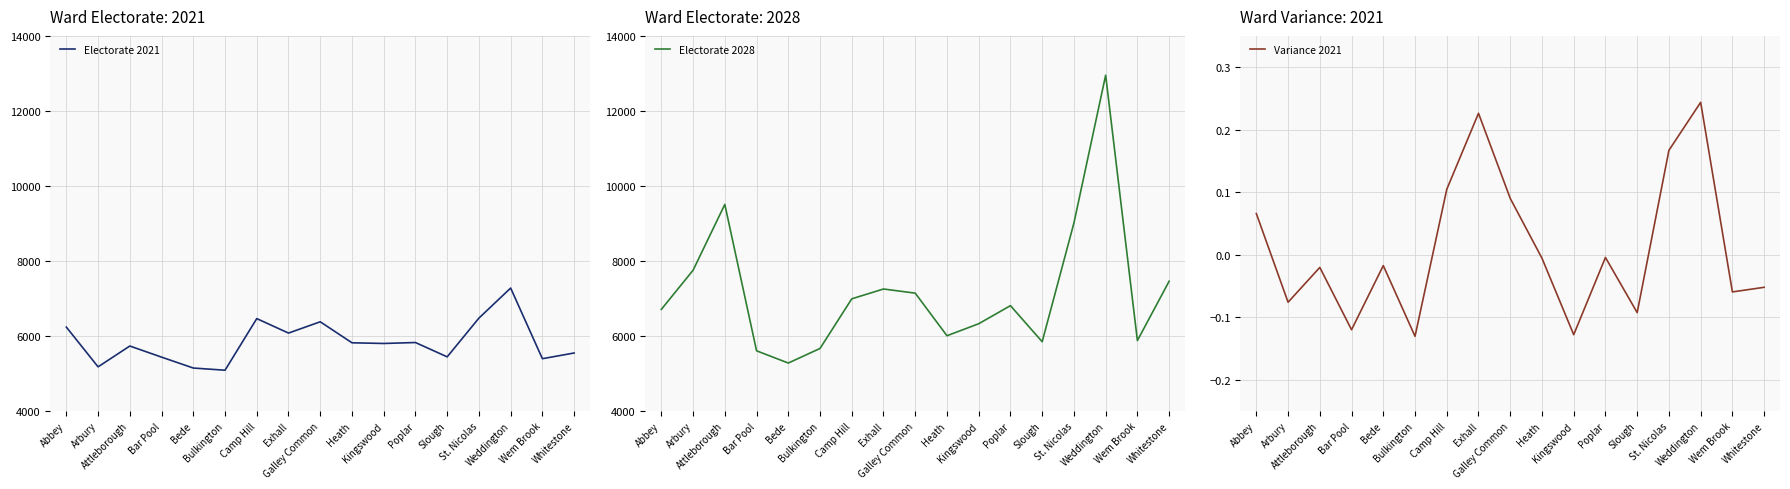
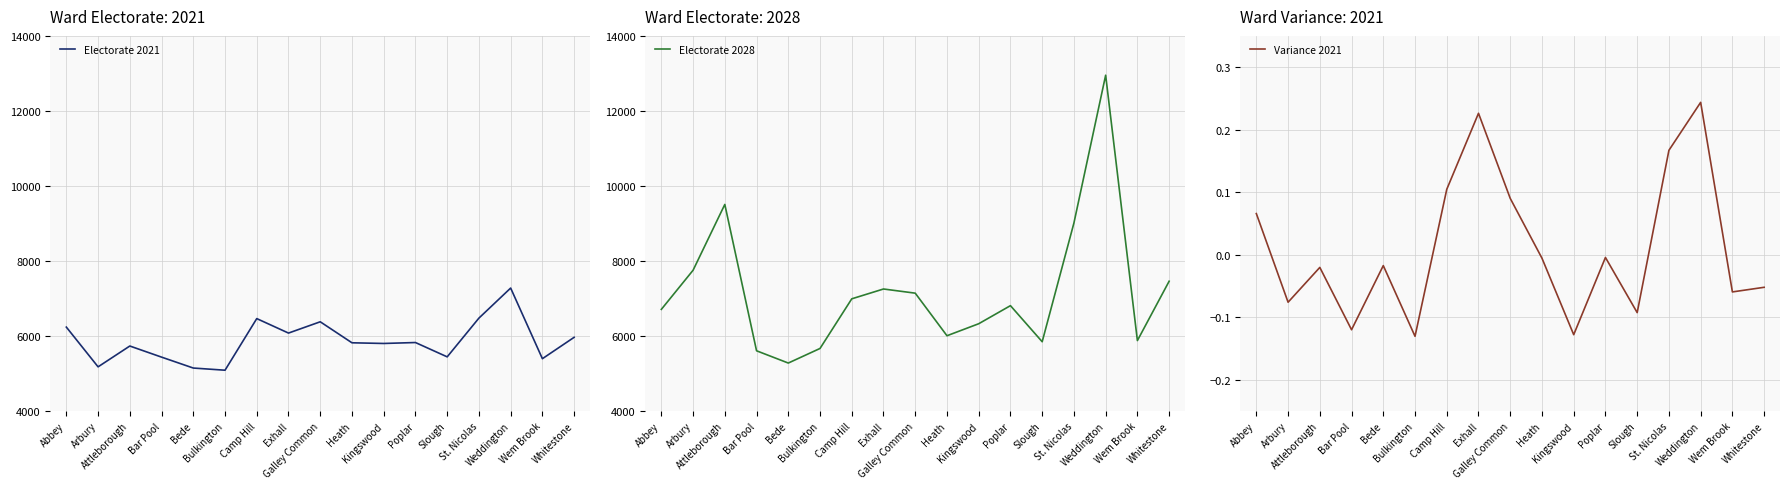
  {
    "Ward Electorate: 2021": {
      "Abbey": 6200,
      "Arbury": 5200,
      "Attleborough": 5700,
      "Bar Pool": 5400,
      "Bede": 5100,
      "Bulkington": 5100,
      "Camp Hill": 6500,
      "Exhall": 6100,
      "Galley Common": 6400,
      "Heath": 5800,
      "Kingswood": 5800,
      "Poplar": 5800,
      "Slough": 5400,
      "St. Nicolas": 6500,
      "Weddington": 7300,
      "Wem Brook": 5400,
-     "Whitestone": 5500
+     "Whitestone": 6000
    },
    "Ward Electorate: 2028": {
      "Abbey": 6700,
      "Arbury": 7800,
      "Attleborough": 9500,
      "Bar Pool": 5600,
      "Bede": 5300,
      "Bulkington": 5700,
      "Camp Hill": 7000,
      "Exhall": 7300,
      "Galley Common": 7100,
      "Heath": 6000,
      "Kingswood": 6300,
      "Poplar": 6800,
      "Slough": 5800,
      "St. Nicolas": 9000,
      "Weddington": 13000,
      "Wem Brook": 5900,
      "Whitestone": 7500
    },
    "Ward Variance: 2021": {
      "Abbey": 0.07,
      "Arbury": -0.08,
      "Attleborough": -0.02,
      "Bar Pool": -0.12,
      "Bede": -0.02,
      "Bulkington": -0.13,
      "Camp Hill": 0.10,
      "Exhall": 0.23,
      "Galley Common": 0.09,
      "Heath": -0.01,
      "Kingswood": -0.13,
      "Poplar": 0.00,
      "Slough": -0.09,
      "St. Nicolas": 0.17,
      "Weddington": 0.24,
      "Wem Brook": -0.06,
      "Whitestone": -0.05
    }
  }
